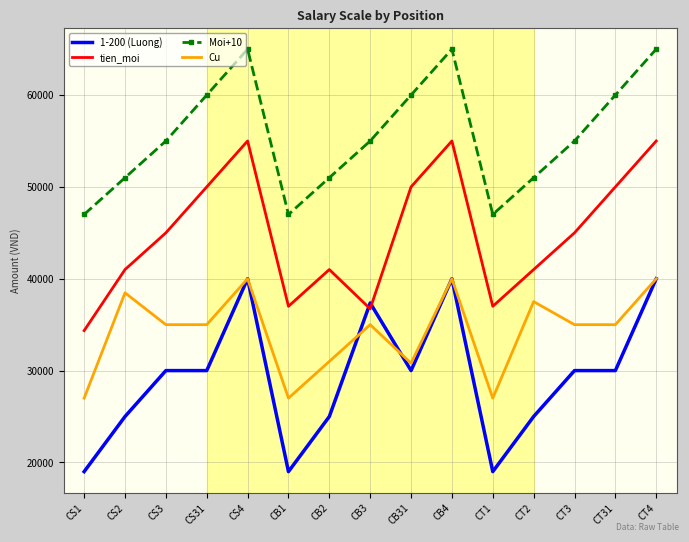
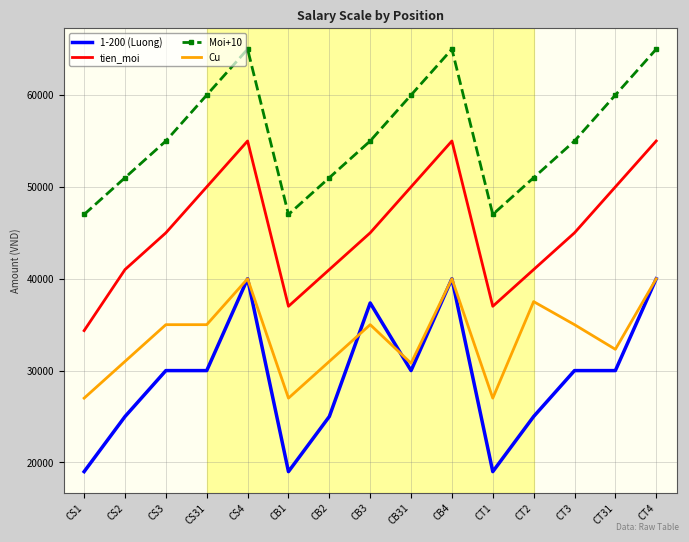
  {
    "1-200 (Luong)": {
      "CS1": 19000,
      "CS2": 25000,
      "CS3": 30000,
      "CS31": 30000,
      "CB1": 19000,
      "CB2": 25000,
      "CB3": 37000,
      "CB31": 30000,
      "CT1": 19000,
      "CT2": 25000,
      "CT3": 30000,
      "CT31": 30000
    },
    "tien_moi": {
      "CS1": 34000,
      "CS2": 41000,
      "CS3": 45000,
      "CS31": 50000,
      "CS4": 55000,
      "CB1": 37000,
      "CB2": 41000,
-     "CB3": 37000,
+     "CB3": 45000,
      "CB31": 50000,
      "CB4": 55000,
      "CT1": 37000,
      "CT2": 41000,
      "CT3": 45000,
      "CT31": 50000,
      "CT4": 55000
    },
    "Moi+10": {
      "CS1": 47000,
      "CS2": 51000,
      "CS3": 55000,
      "CS31": 60000,
      "CS4": 65000,
      "CB1": 47000,
      "CB2": 51000,
      "CB3": 55000,
      "CB31": 60000,
      "CB4": 65000,
      "CT1": 47000,
      "CT2": 51000,
      "CT3": 55000,
      "CT31": 60000,
      "CT4": 65000
    },
    "Cu": {
      "CS1": 27000,
-     "CS2": 38000,
+     "CS2": 31000,
      "CS3": 35000,
      "CS31": 35000,
      "CB1": 27000,
      "CB2": 31000,
      "CB3": 35000,
      "CB31": 31000,
      "CT1": 27000,
      "CT2": 38000,
      "CT3": 35000,
-     "CT31": 35000
+     "CT31": 32000
    }
  }
